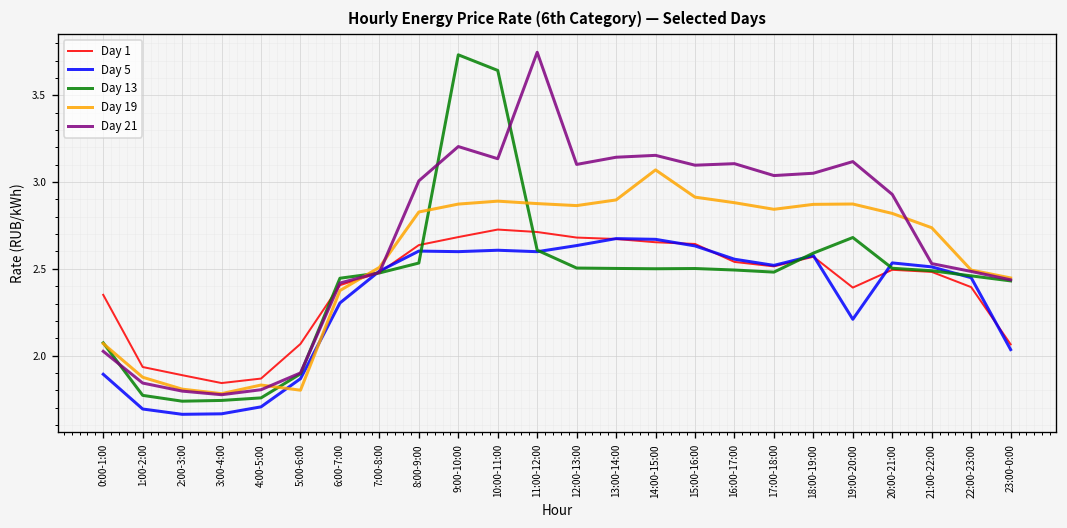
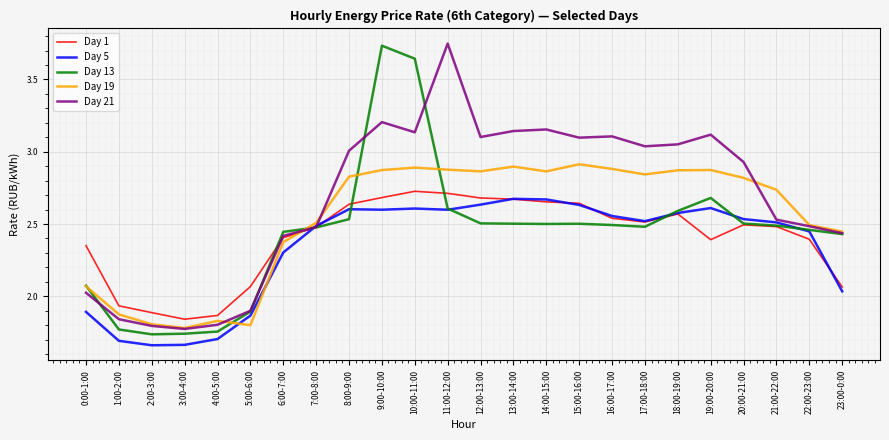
  {
    "Day 1": {
      "0:00-1:00": 2.35,
      "1:00-2:00": 1.93,
      "2:00-3:00": 1.89,
      "3:00-4:00": 1.84,
      "4:00-5:00": 1.87,
      "5:00-6:00": 2.07,
      "8:00-9:00": 2.64,
      "9:00-10:00": 2.68,
      "10:00-11:00": 2.73,
      "11:00-12:00": 2.71,
      "12:00-13:00": 2.68,
      "19:00-20:00": 2.39,
      "22:00-23:00": 2.39,
      "23:00-0:00": 2.06
    },
    "Day 5": {
      "0:00-1:00": 1.89,
      "1:00-2:00": 1.69,
      "2:00-3:00": 1.66,
      "3:00-4:00": 1.66,
      "4:00-5:00": 1.70,
      "5:00-6:00": 1.87,
      "6:00-7:00": 2.30,
      "8:00-9:00": 2.60,
      "9:00-10:00": 2.60,
      "10:00-11:00": 2.61,
      "12:00-13:00": 2.63,
-     "19:00-20:00": 2.21,
+     "19:00-20:00": 2.61,
      "20:00-21:00": 2.53,
      "21:00-22:00": 2.51,
      "23:00-0:00": 2.03
    },
    "Day 13": {
      "1:00-2:00": 1.77,
      "2:00-3:00": 1.74,
      "3:00-4:00": 1.74,
      "4:00-5:00": 1.76,
      "6:00-7:00": 2.45,
      "8:00-9:00": 2.53,
      "9:00-10:00": 3.73,
      "10:00-11:00": 3.64,
      "12:00-13:00": 2.50,
      "13:00-14:00": 2.50,
      "14:00-15:00": 2.50,
      "15:00-16:00": 2.50,
      "16:00-17:00": 2.49,
      "17:00-18:00": 2.48,
      "19:00-20:00": 2.68
    },
    "Day 19": {
      "1:00-2:00": 1.87,
      "4:00-5:00": 1.83,
      "5:00-6:00": 1.80,
      "6:00-7:00": 2.37,
      "7:00-8:00": 2.51,
      "8:00-9:00": 2.83,
      "9:00-10:00": 2.87,
      "10:00-11:00": 2.89,
      "11:00-12:00": 2.88,
      "12:00-13:00": 2.86,
      "13:00-14:00": 2.90,
-     "14:00-15:00": 3.07,
+     "14:00-15:00": 2.86,
      "15:00-16:00": 2.91,
      "16:00-17:00": 2.88,
      "17:00-18:00": 2.84,
      "18:00-19:00": 2.87,
      "19:00-20:00": 2.87,
      "20:00-21:00": 2.82,
      "21:00-22:00": 2.74
    },
    "Day 21": {
      "0:00-1:00": 2.02,
      "1:00-2:00": 1.84,
      "4:00-5:00": 1.80,
      "8:00-9:00": 3.01,
      "9:00-10:00": 3.21,
      "10:00-11:00": 3.13,
      "11:00-12:00": 3.75,
      "12:00-13:00": 3.10,
      "13:00-14:00": 3.14,
      "14:00-15:00": 3.15,
      "15:00-16:00": 3.10,
      "16:00-17:00": 3.11,
      "17:00-18:00": 3.04,
      "18:00-19:00": 3.05,
      "19:00-20:00": 3.12,
      "20:00-21:00": 2.93,
      "21:00-22:00": 2.53
    }
  }
